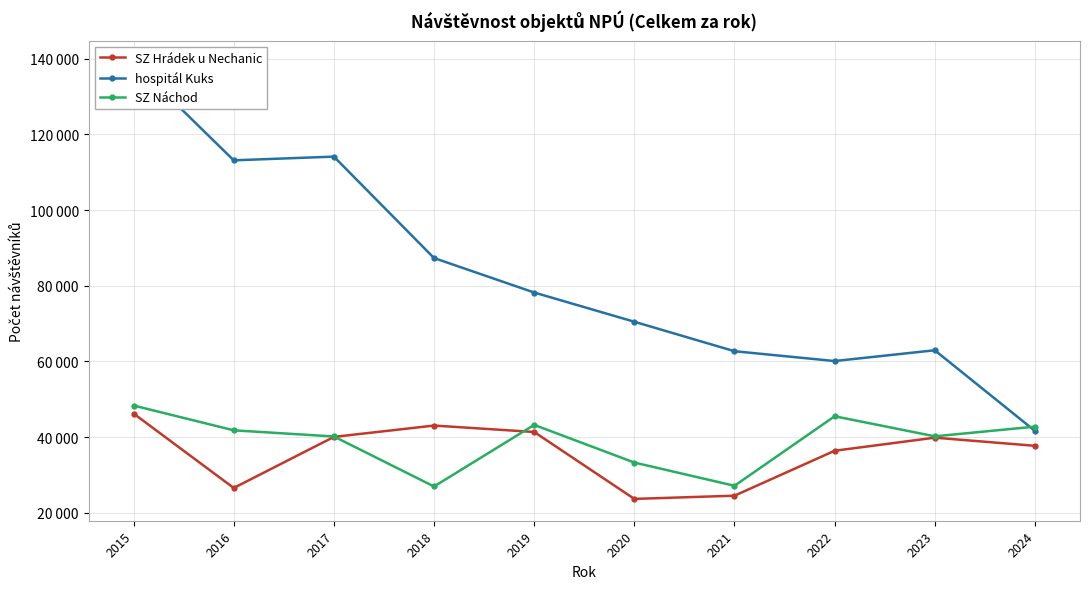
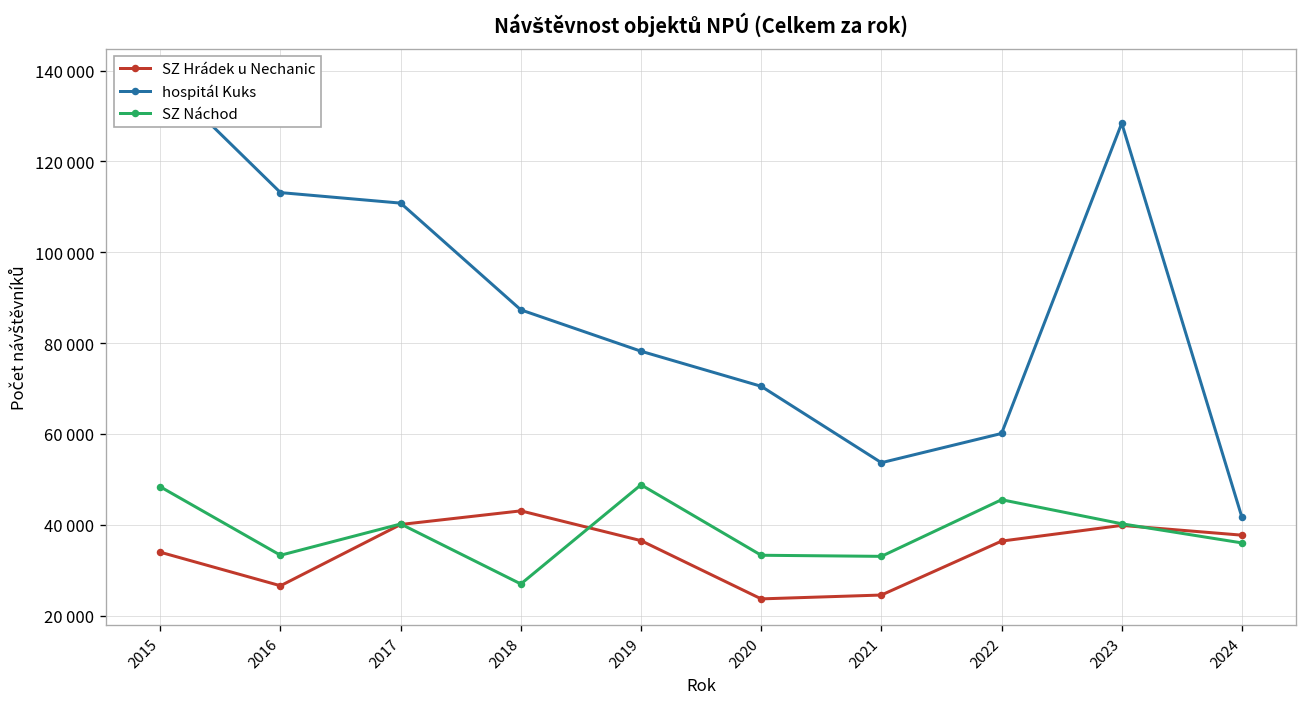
  {
    "SZ Hrádek u Nechanic": {
-     "2015": 46000,
+     "2015": 34000,
      "2016": 27000,
      "2018": 43000,
-     "2019": 41000,
+     "2019": 36000,
      "2020": 24000,
      "2021": 25000,
      "2022": 36000,
      "2024": 38000
    },
    "hospitál Kuks": {
      "2016": 113000,
-     "2017": 114000,
+     "2017": 111000,
      "2018": 87000,
      "2019": 78000,
      "2020": 70000,
-     "2021": 63000,
+     "2021": 54000,
      "2022": 60000,
-     "2023": 63000,
+     "2023": 128000,
      "2024": 42000
    },
    "SZ Náchod": {
      "2015": 48000,
-     "2016": 42000,
+     "2016": 33000,
      "2018": 27000,
-     "2019": 43000,
+     "2019": 49000,
      "2020": 33000,
-     "2021": 27000,
+     "2021": 33000,
      "2022": 46000,
-     "2024": 43000
+     "2024": 36000
    }
  }
